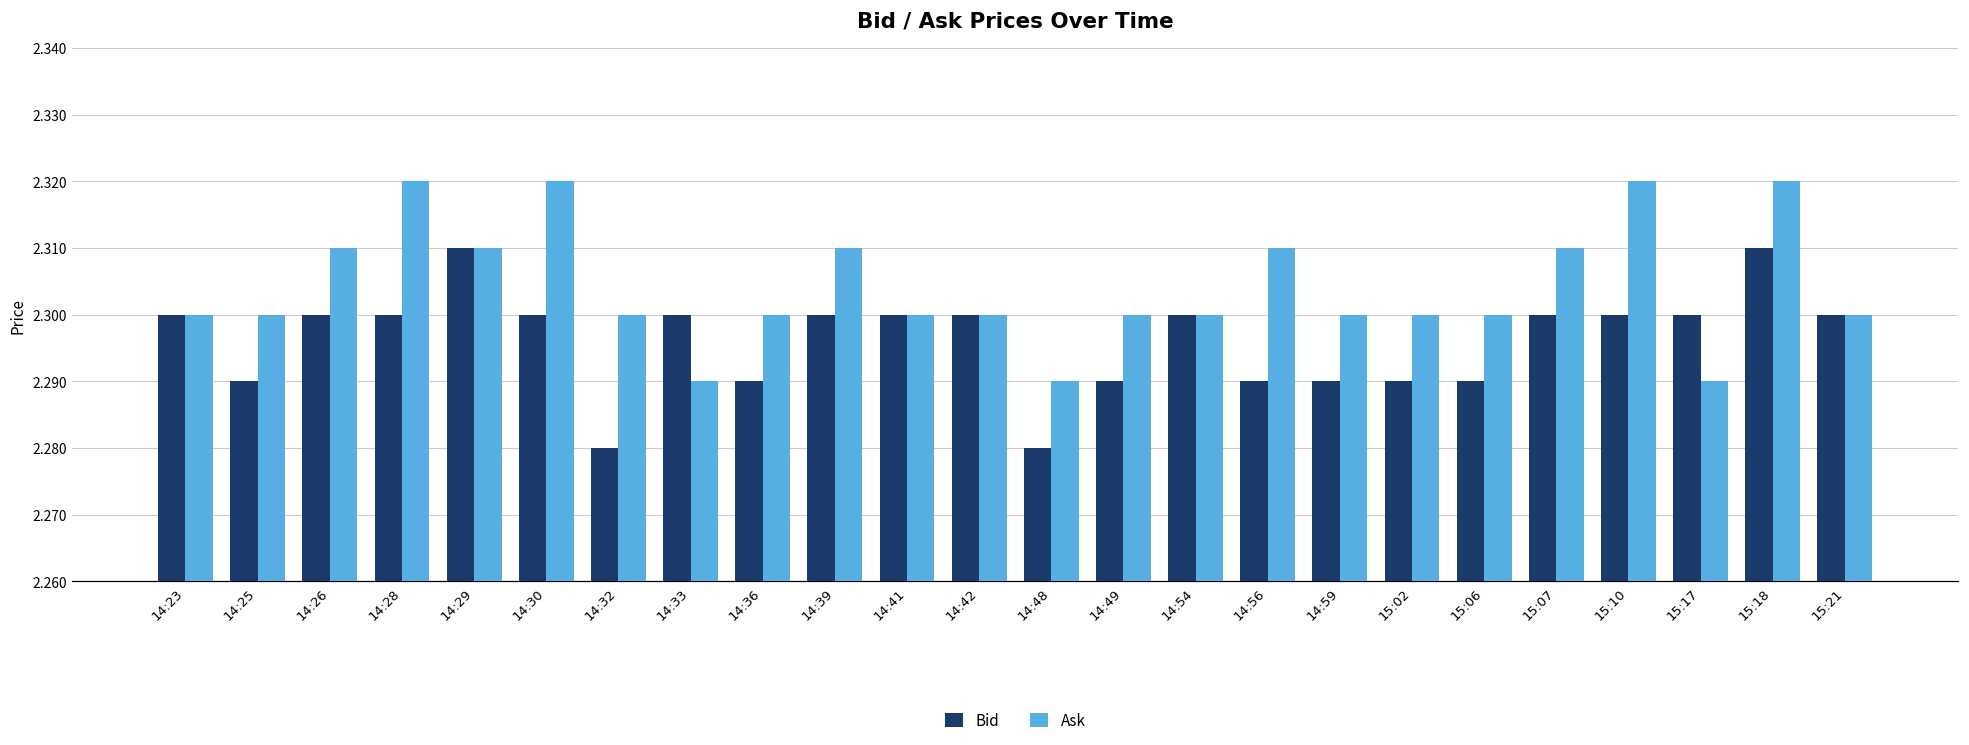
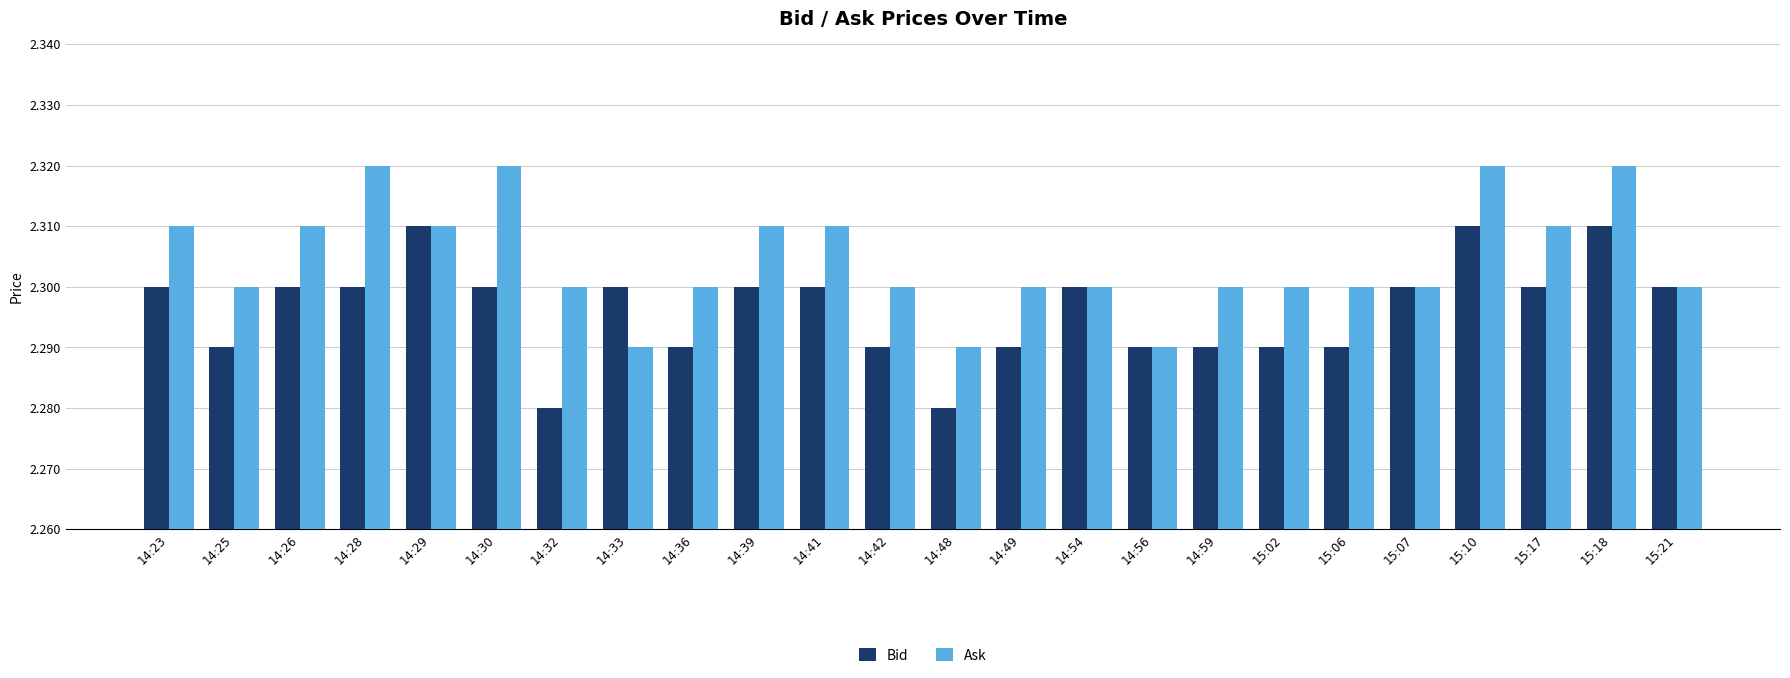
  {
    "Bid": {
      "14:23": 2.30,
      "14:25": 2.29,
      "14:26": 2.30,
      "14:28": 2.30,
      "14:29": 2.31,
      "14:30": 2.30,
      "14:32": 2.28,
      "14:33": 2.30,
      "14:36": 2.29,
      "14:39": 2.30,
      "14:41": 2.30,
-     "14:42": 2.30,
+     "14:42": 2.29,
      "14:48": 2.28,
      "14:49": 2.29,
      "14:54": 2.30,
      "14:56": 2.29,
      "14:59": 2.29,
      "15:02": 2.29,
      "15:06": 2.29,
      "15:07": 2.30,
-     "15:10": 2.30,
+     "15:10": 2.31,
      "15:17": 2.30,
      "15:18": 2.31,
      "15:21": 2.30
    },
    "Ask": {
-     "14:23": 2.30,
+     "14:23": 2.31,
      "14:25": 2.30,
      "14:26": 2.31,
      "14:28": 2.32,
      "14:29": 2.31,
      "14:30": 2.32,
      "14:32": 2.30,
      "14:33": 2.29,
      "14:36": 2.30,
      "14:39": 2.31,
-     "14:41": 2.30,
+     "14:41": 2.31,
      "14:42": 2.30,
      "14:48": 2.29,
      "14:49": 2.30,
      "14:54": 2.30,
-     "14:56": 2.31,
+     "14:56": 2.29,
      "14:59": 2.30,
      "15:02": 2.30,
      "15:06": 2.30,
-     "15:07": 2.31,
+     "15:07": 2.30,
      "15:10": 2.32,
-     "15:17": 2.29,
+     "15:17": 2.31,
      "15:18": 2.32,
      "15:21": 2.30
    }
  }
